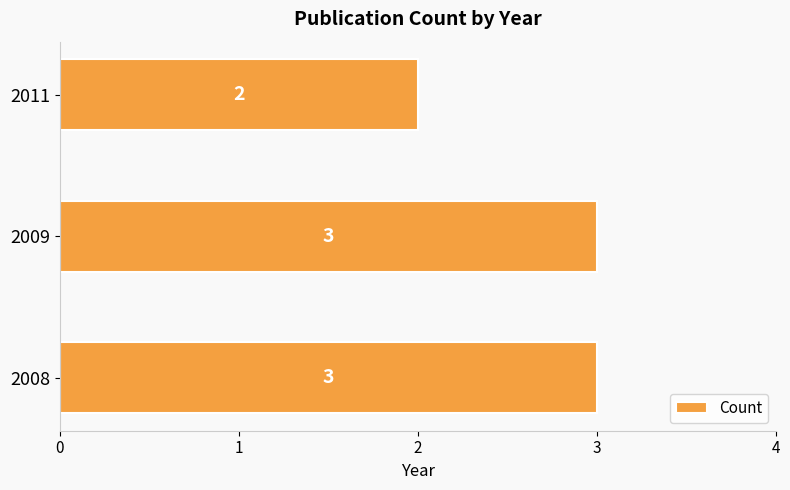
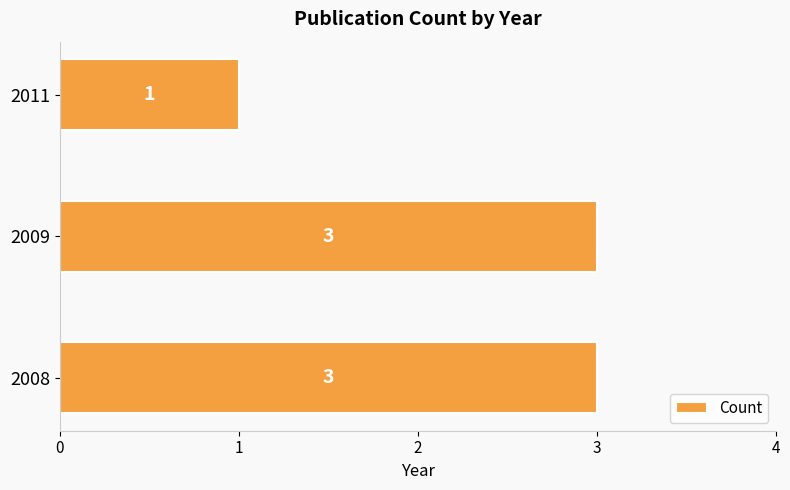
  {
-   "2011": 2,
+   "2011": 1,
    "2009": 3,
    "2008": 3
  }
